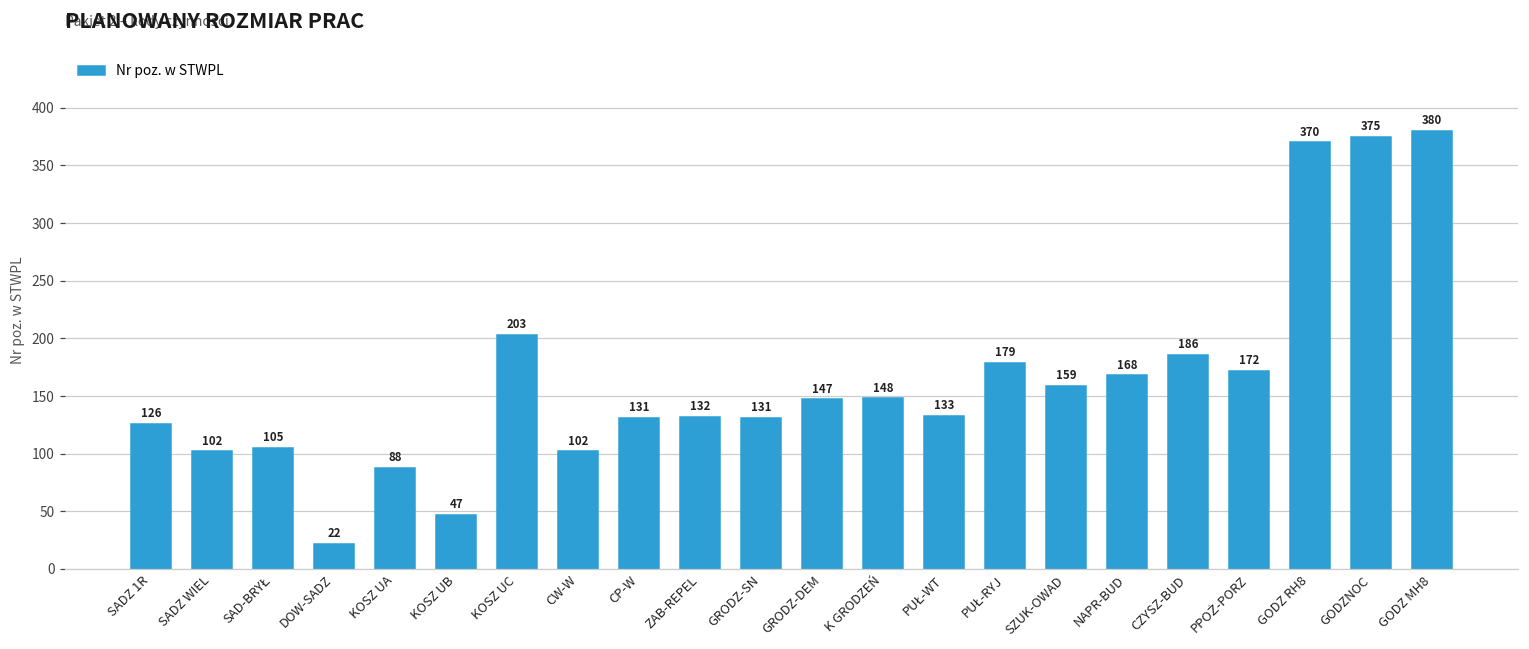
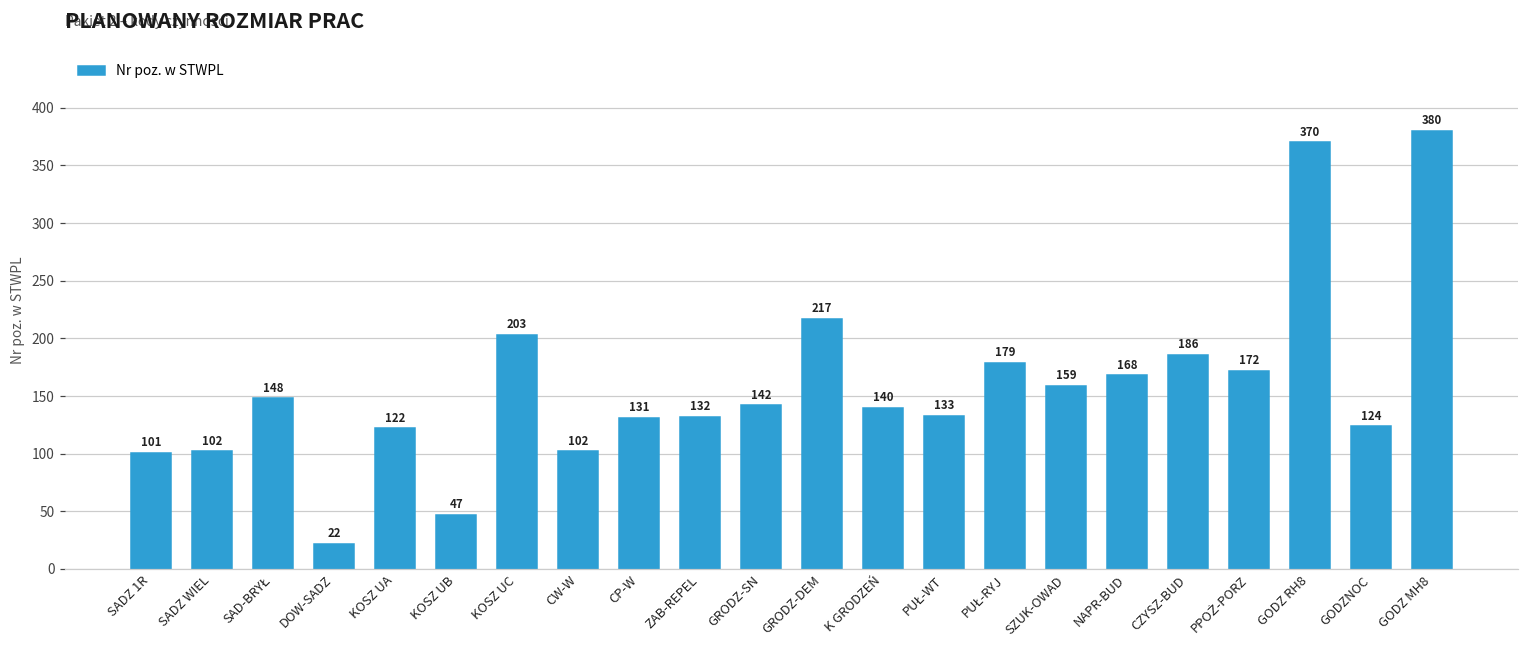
  {
-   "SADZ 1R": 126,
+   "SADZ 1R": 101,
    "SADZ WIEL": 102,
-   "SAD-BRYŁ": 105,
+   "SAD-BRYŁ": 148,
    "DOW-SADZ": 22,
-   "KOSZ UA": 88,
+   "KOSZ UA": 122,
    "KOSZ UB": 47,
    "KOSZ UC": 203,
    "CW-W": 102,
    "CP-W": 131,
    "ZAB-REPEL": 132,
-   "GRODZ-SN": 131,
-   "GRODZ-DEM": 147,
-   "K GRODZEŃ": 148,
+   "GRODZ-SN": 142,
+   "GRODZ-DEM": 217,
+   "K GRODZEŃ": 140,
    "PUŁ-WT": 133,
    "PUŁ-RYJ": 179,
    "SZUK-OWAD": 159,
    "NAPR-BUD": 168,
    "CZYSZ-BUD": 186,
    "PPOŻ-PORZ": 172,
    "GODZ RH8": 370,
-   "GODZNOC": 375,
+   "GODZNOC": 124,
    "GODZ MH8": 380
  }
